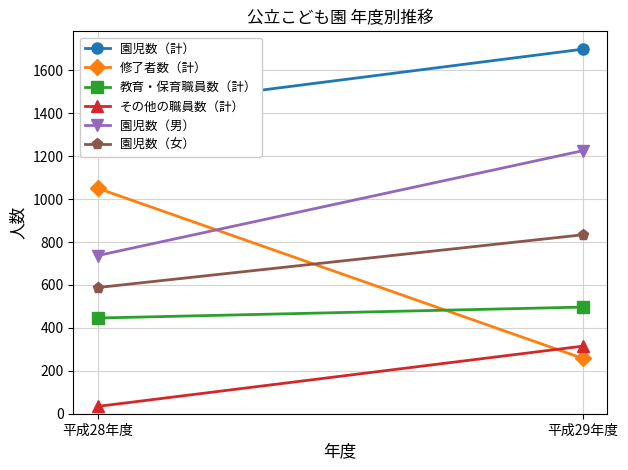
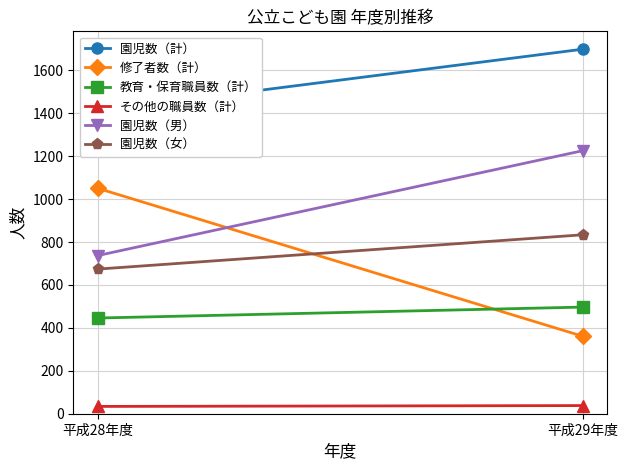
  {
    "園児数（計）": {
      "平成29年度": 1700
    },
    "修了者数（計）": {
      "平成28年度": 1050,
-     "平成29年度": 260
+     "平成29年度": 360
    },
    "教育・保育職員数（計）": {
      "平成28年度": 450,
      "平成29年度": 500
    },
    "その他の職員数（計）": {
      "平成28年度": 30,
-     "平成29年度": 320
+     "平成29年度": 40
    },
    "園児数（男）": {
      "平成28年度": 740,
      "平成29年度": 1230
    },
    "園児数（女）": {
-     "平成28年度": 590,
+     "平成28年度": 670,
      "平成29年度": 830
    }
  }
